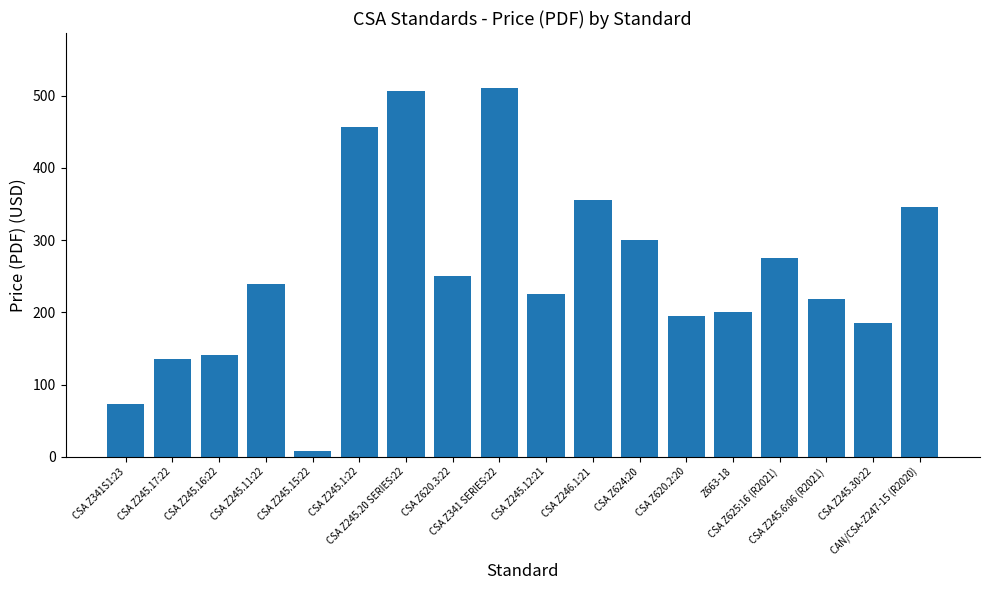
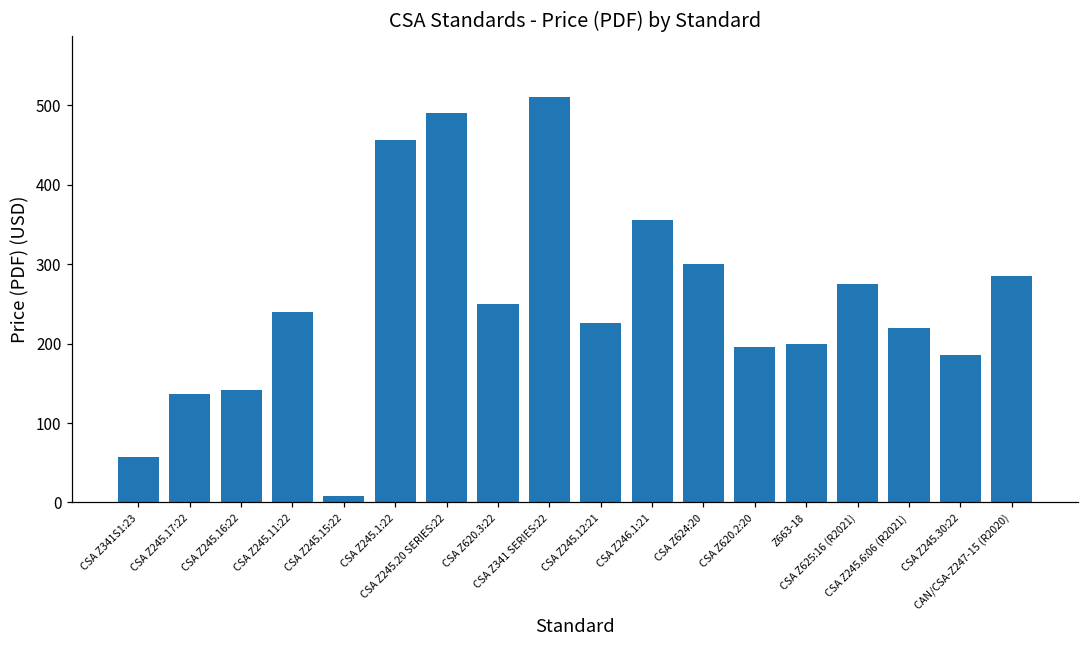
  {
-   "CSA Z341S1:23": 70,
+   "CSA Z341S1:23": 60,
    "CSA Z245.17:22": 140,
    "CSA Z245.16:22": 140,
    "CSA Z245.11:22": 240,
    "CSA Z245.15:22": 10,
    "CSA Z245.1:22": 460,
-   "CSA Z245.20 SERIES:22": 510,
+   "CSA Z245.20 SERIES:22": 490,
    "CSA Z620.3:22": 250,
    "CSA Z341 SERIES:22": 510,
    "CSA Z245.12:21": 230,
    "CSA Z246.1:21": 360,
    "CSA Z624:20": 300,
    "CSA Z620.2:20": 200,
    "Z663-18": 200,
    "CSA Z625:16 (R2021)": 280,
    "CSA Z245.6:06 (R2021)": 220,
    "CSA Z245.30:22": 190,
-   "CAN/CSA-Z247-15 (R2020)": 350
+   "CAN/CSA-Z247-15 (R2020)": 290
  }
